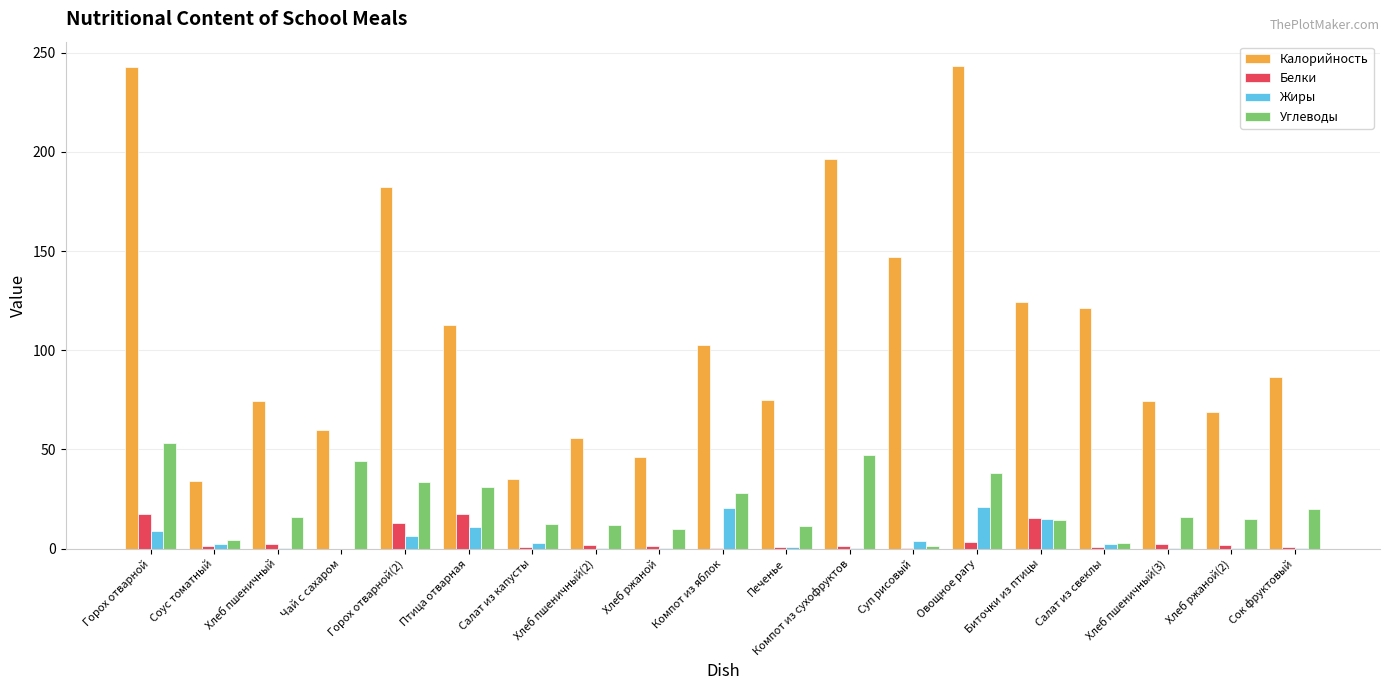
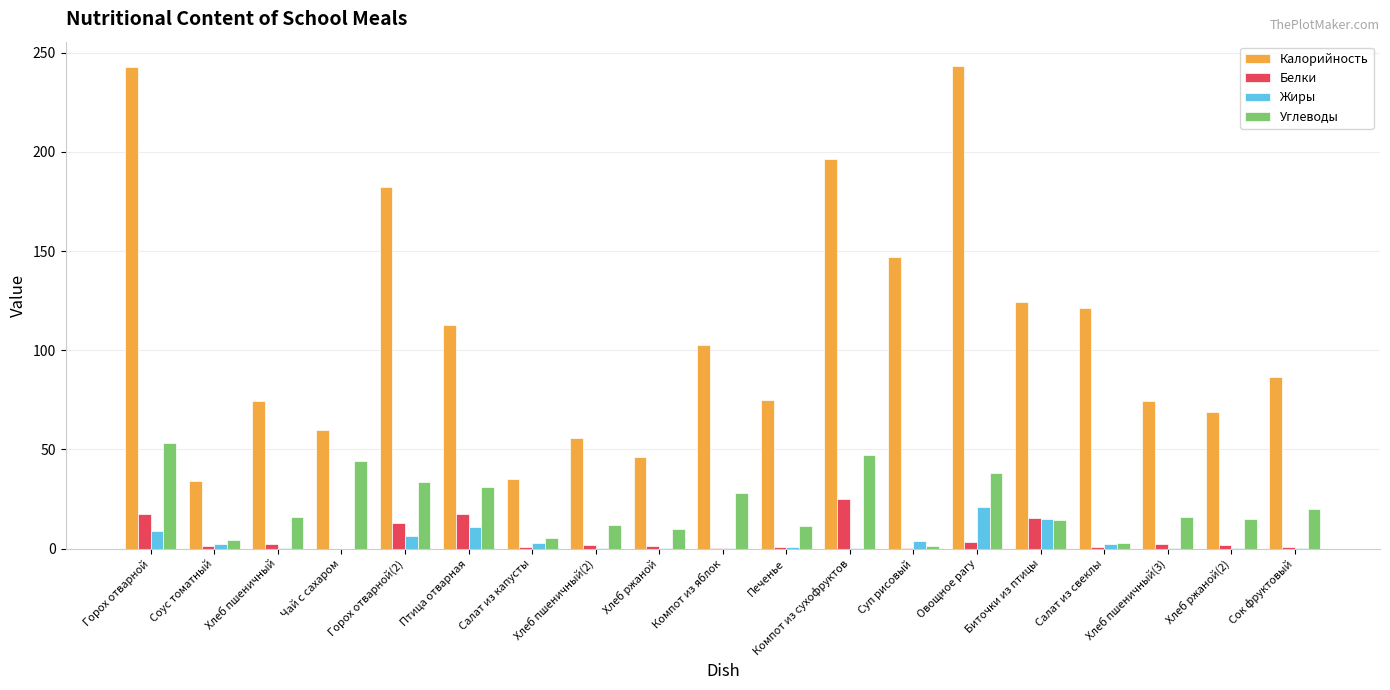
  {
    "Калорийность": {
      "Горох отварной": 243,
      "Соус томатный": 34,
      "Хлеб пшеничный": 74,
      "Чай с сахаром": 60,
      "Горох отварной(2)": 182,
      "Птица отварная": 113,
      "Салат из капусты": 35,
      "Хлеб пшеничный(2)": 56,
      "Хлеб ржаной": 46,
      "Компот из яблок": 103,
      "Печенье": 75,
      "Компот из сухофруктов": 196,
      "Суп рисовый": 147,
      "Овощное рагу": 243,
      "Биточки из птицы": 124,
      "Салат из свеклы": 122,
      "Хлеб пшеничный(3)": 74,
      "Хлеб ржаной(2)": 69,
      "Сок фруктовый": 87
    },
    "Белки": {
      "Горох отварной": 17,
      "Соус томатный": 1,
      "Хлеб пшеничный": 3,
      "Горох отварной(2)": 13,
      "Птица отварная": 17,
      "Хлеб пшеничный(2)": 2,
-     "Компот из сухофруктов": 1,
+     "Компот из сухофруктов": 25,
      "Овощное рагу": 3,
      "Биточки из птицы": 16,
      "Хлеб пшеничный(3)": 3,
      "Хлеб ржаной(2)": 2
    },
    "Жиры": {
      "Горох отварной": 9,
      "Соус томатный": 2,
      "Горох отварной(2)": 7,
      "Птица отварная": 11,
      "Салат из капусты": 3,
-     "Компот из яблок": 21,
+     "Компот из яблок": 0,
      "Суп рисовый": 4,
      "Овощное рагу": 21,
      "Биточки из птицы": 15,
      "Салат из свеклы": 3
    },
    "Углеводы": {
      "Горох отварной": 53,
      "Соус томатный": 4,
      "Хлеб пшеничный": 16,
      "Чай с сахаром": 44,
      "Горох отварной(2)": 33,
      "Птица отварная": 31,
-     "Салат из капусты": 13,
+     "Салат из капусты": 5,
      "Хлеб пшеничный(2)": 12,
      "Хлеб ржаной": 10,
      "Компот из яблок": 28,
      "Печенье": 11,
      "Компот из сухофруктов": 47,
      "Суп рисовый": 1,
      "Овощное рагу": 38,
      "Биточки из птицы": 15,
      "Салат из свеклы": 3,
      "Хлеб пшеничный(3)": 16,
      "Хлеб ржаной(2)": 15,
      "Сок фруктовый": 20
    }
  }
